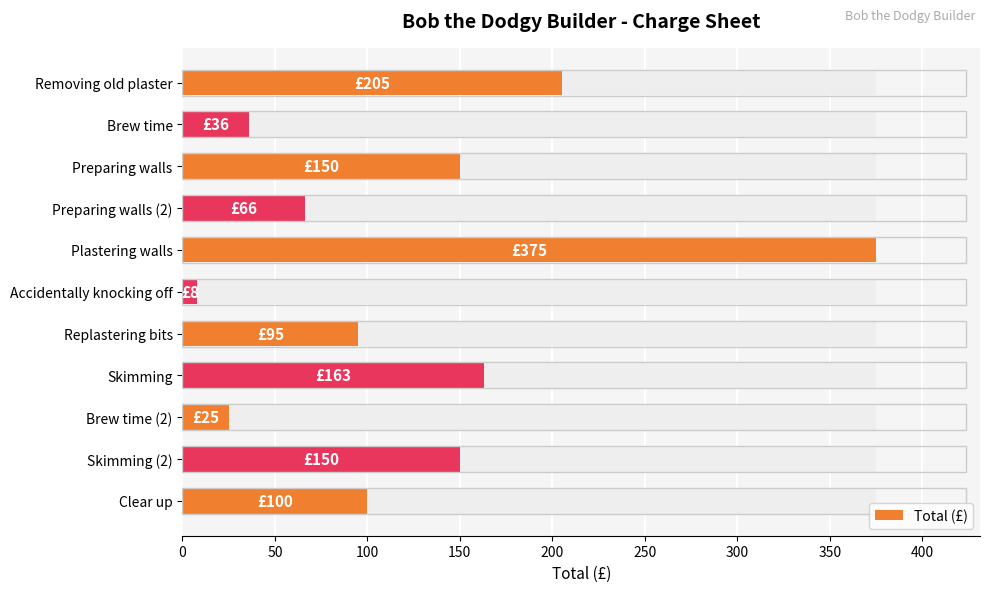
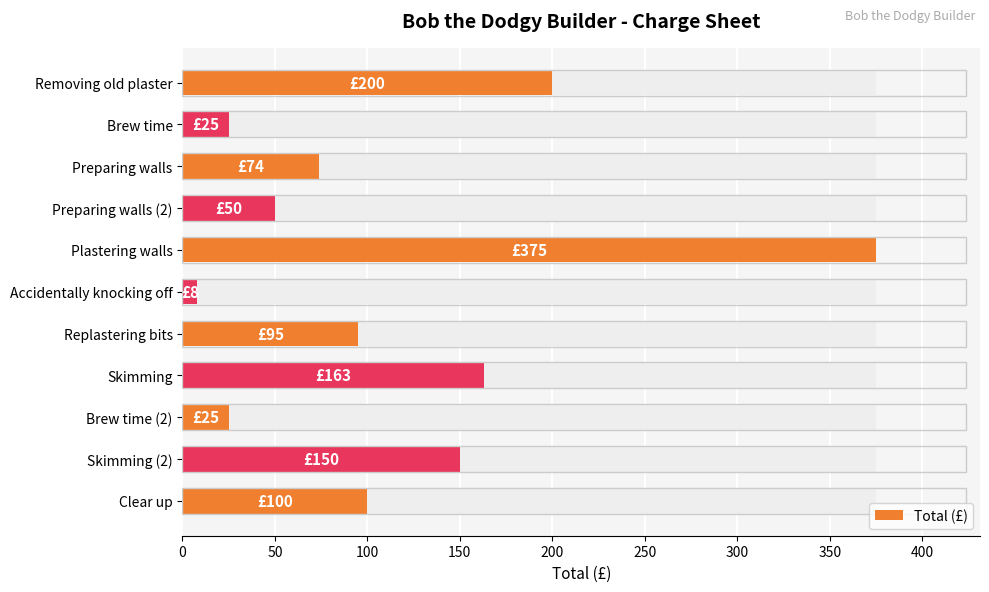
  {
    "Total (£)": {
-     "Removing old plaster": "£205",
-     "Brew time": "£36",
-     "Preparing walls": "£150",
-     "Preparing walls (2)": "£66",
+     "Removing old plaster": "£200",
+     "Brew time": "£25",
+     "Preparing walls": "£74",
+     "Preparing walls (2)": "£50",
      "Plastering walls": "£375"
    }
  }
